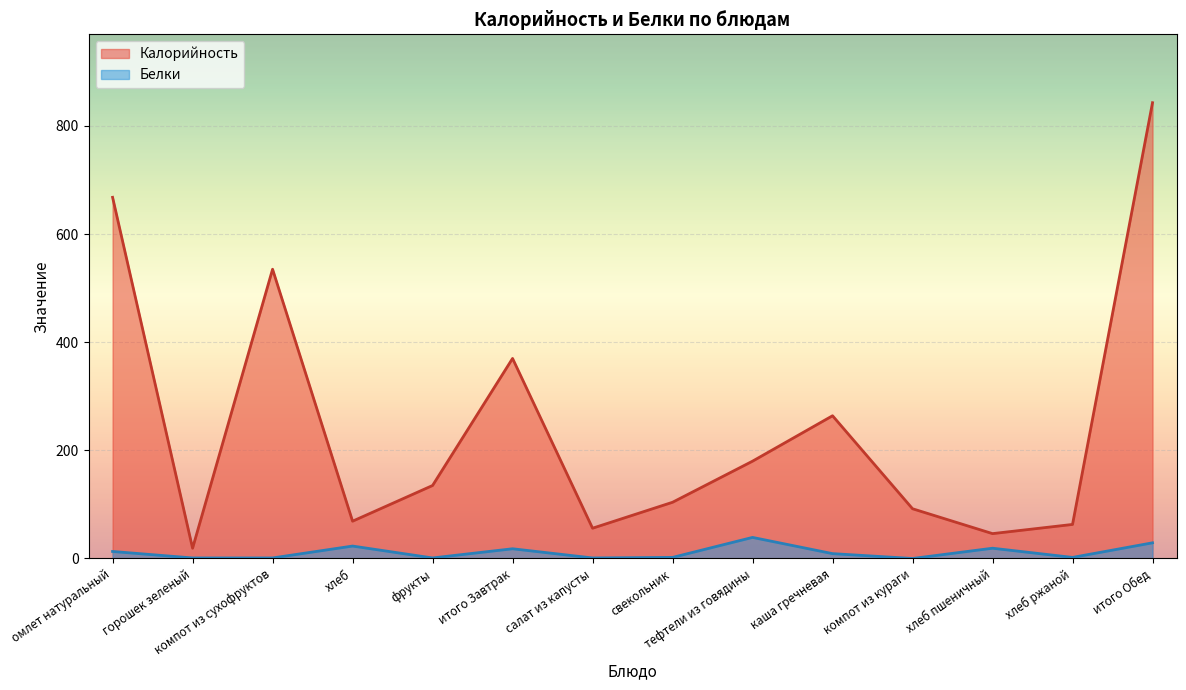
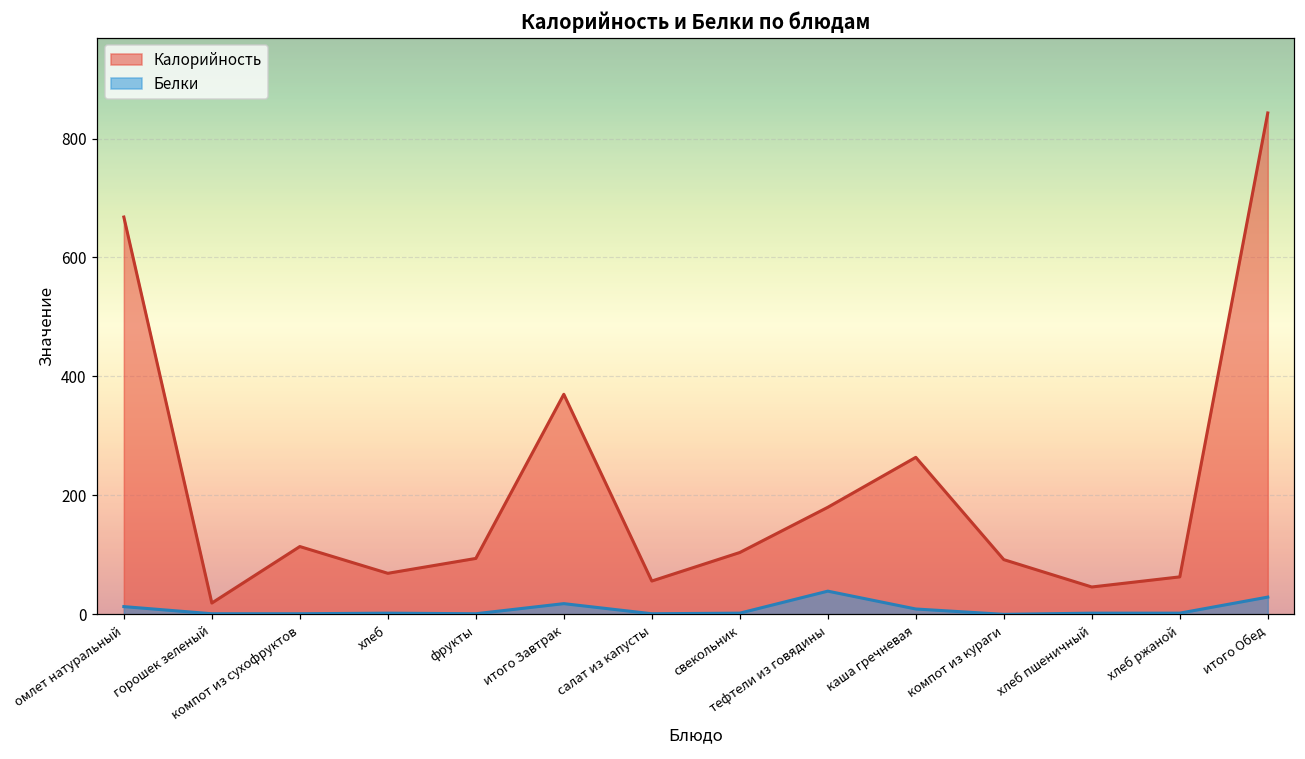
  {
    "Калорийность": {
      "омлет натуральный": 670,
      "горошек зеленый": 20,
-     "компот из сухофруктов": 540,
+     "компот из сухофруктов": 110,
      "хлеб": 70,
-     "фрукты": 140,
+     "фрукты": 90,
      "итого Завтрак": 370,
      "салат из капусты": 60,
      "свекольник": 100,
      "тефтели из говядины": 180,
      "каша гречневая": 260,
      "компот из кураги": 90,
      "хлеб пшеничный": 50,
      "хлеб ржаной": 60,
      "итого Обед": 840
    },
    "Белки": {
      "омлет натуральный": 10,
      "горошек зеленый": 0,
      "компот из сухофруктов": 0,
-     "хлеб": 20,
+     "хлеб": 0,
      "фрукты": 0,
      "итого Завтрак": 20,
      "салат из капусты": 0,
      "свекольник": 0,
      "тефтели из говядины": 40,
      "каша гречневая": 10,
      "компот из кураги": 0,
-     "хлеб пшеничный": 20,
+     "хлеб пшеничный": 0,
      "хлеб ржаной": 0,
      "итого Обед": 30
    }
  }
